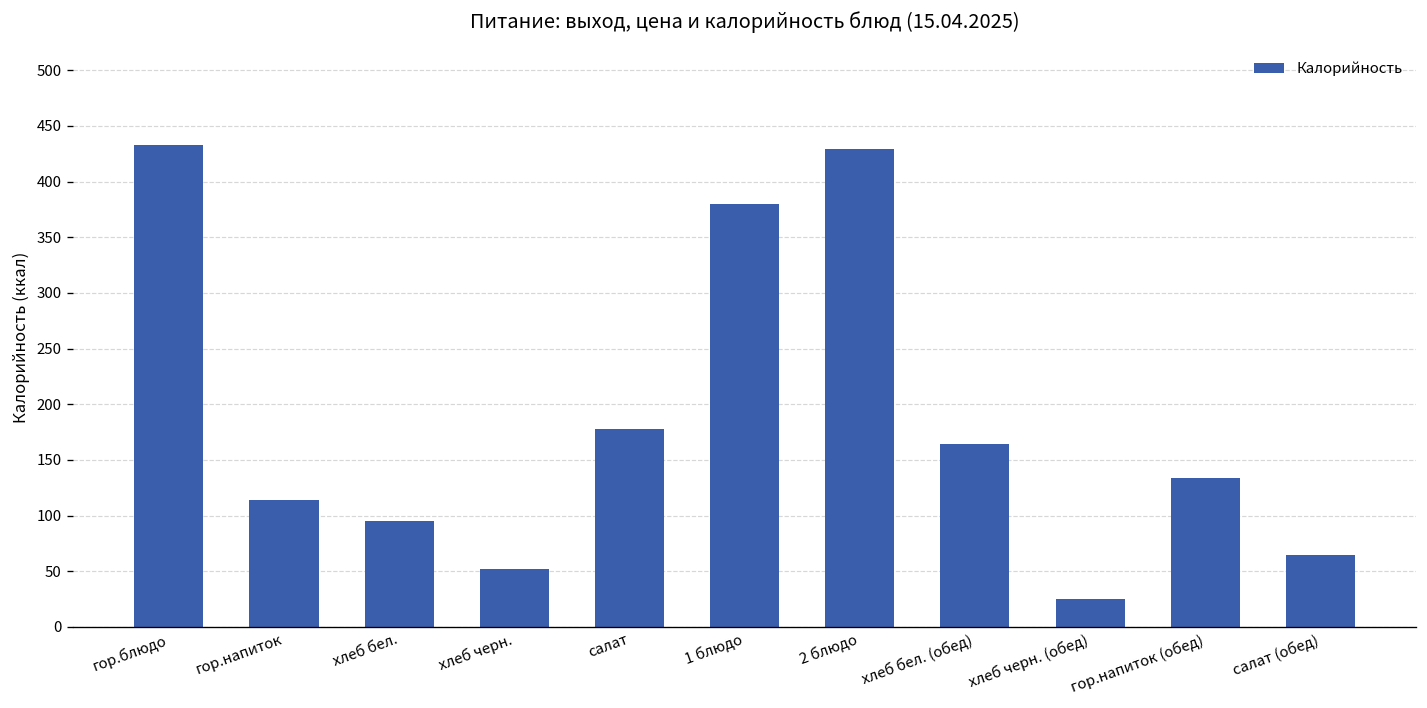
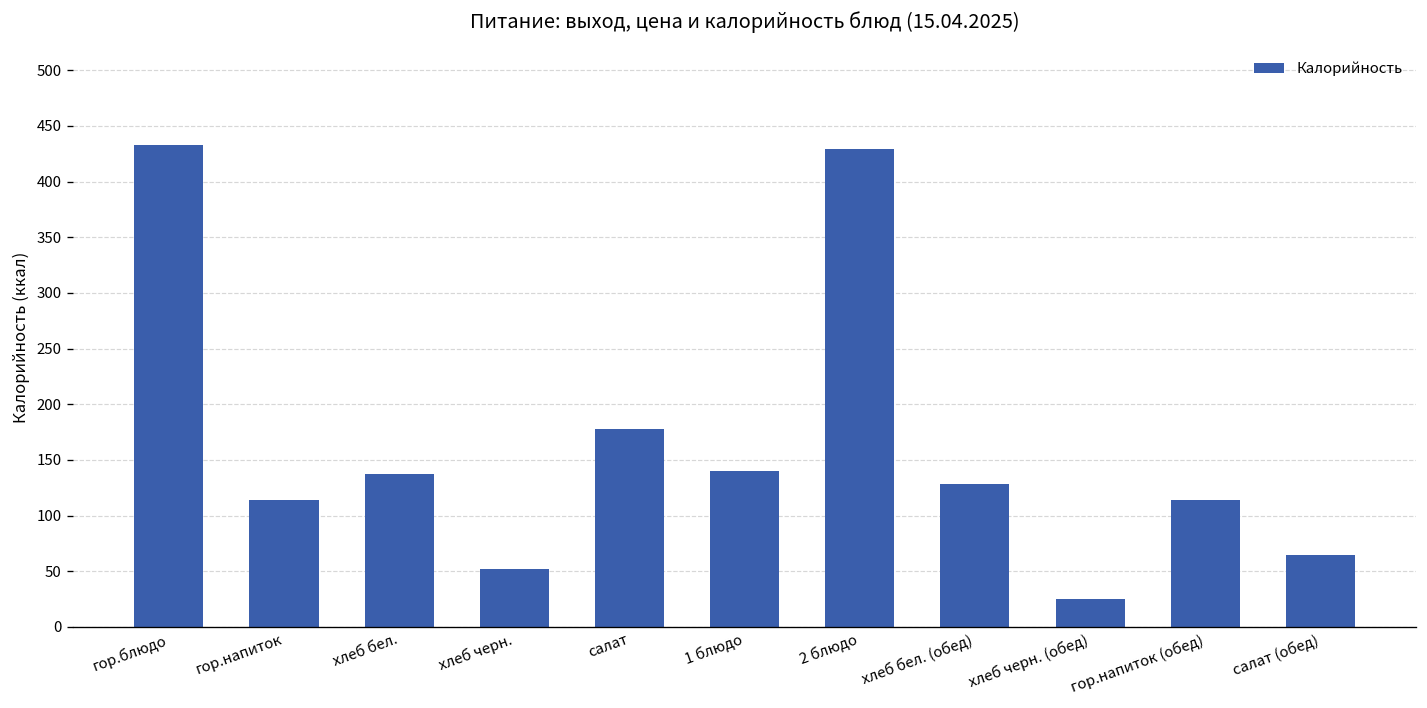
  {
    "гор.блюдо": 430,
    "гор.напиток": 110,
-   "хлеб бел.": 100,
+   "хлеб бел.": 140,
    "хлеб черн.": 50,
    "салат": 180,
-   "1 блюдо": 380,
+   "1 блюдо": 140,
    "2 блюдо": 430,
-   "хлеб бел. (обед)": 160,
+   "хлеб бел. (обед)": 130,
    "хлеб черн. (обед)": 30,
-   "гор.напиток (обед)": 130,
+   "гор.напиток (обед)": 110,
    "салат (обед)": 70
  }
